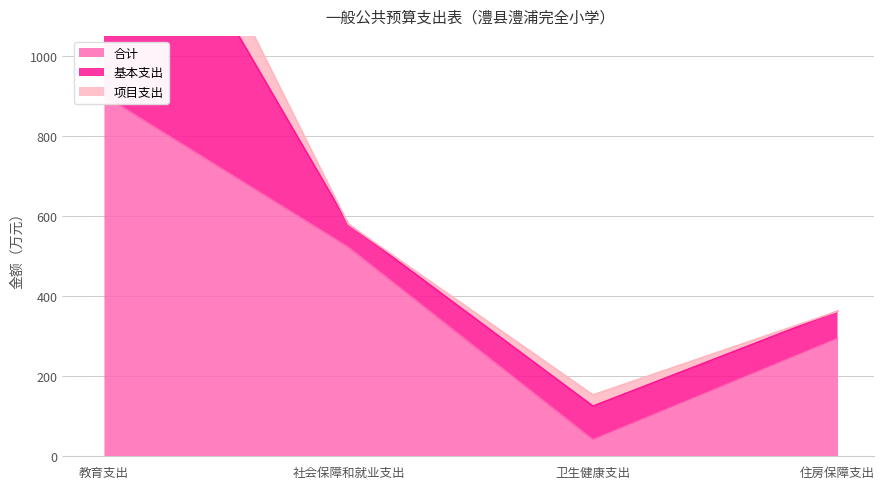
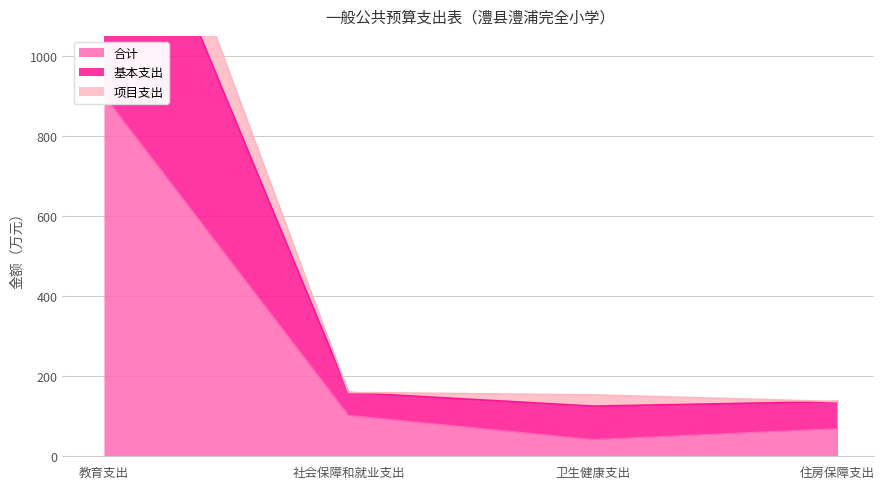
  {
    "合计": {
-     "社会保障和就业支出": 520,
+     "社会保障和就业支出": 100,
      "卫生健康支出": 40,
-     "住房保障支出": 290
+     "住房保障支出": 70
    },
    "基本支出": {
      "卫生健康支出": 80
    },
    "项目支出": {
      "卫生健康支出": 30
    }
  }
